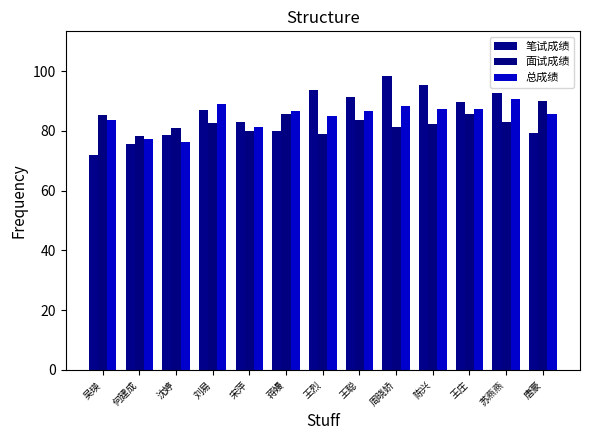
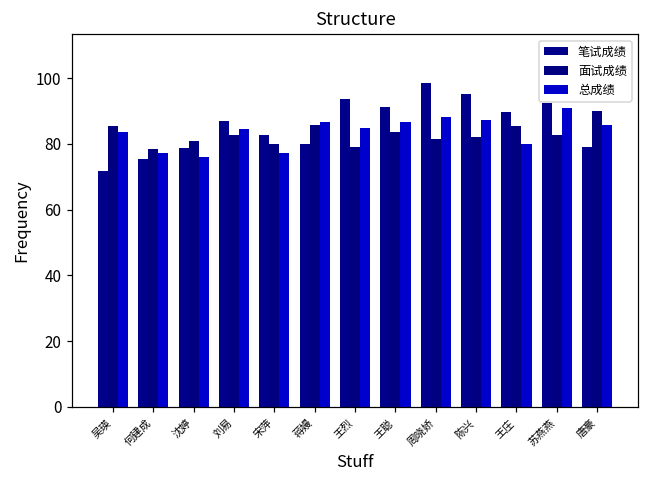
  {
    "总成绩": {
      "吴瑛": 84,
      "何建成": 77,
      "沈婷": 76,
-     "刘易": 89,
-     "宋萍": 81,
+     "刘易": 84,
+     "宋萍": 77,
      "蒋嫚": 87,
      "王烈": 85,
      "王聪": 87,
      "周晓娇": 88,
      "陈兴": 87,
-     "王庄": 87,
+     "王庄": 80,
      "苏燕燕": 91,
      "唐豪": 86
    }
  }
